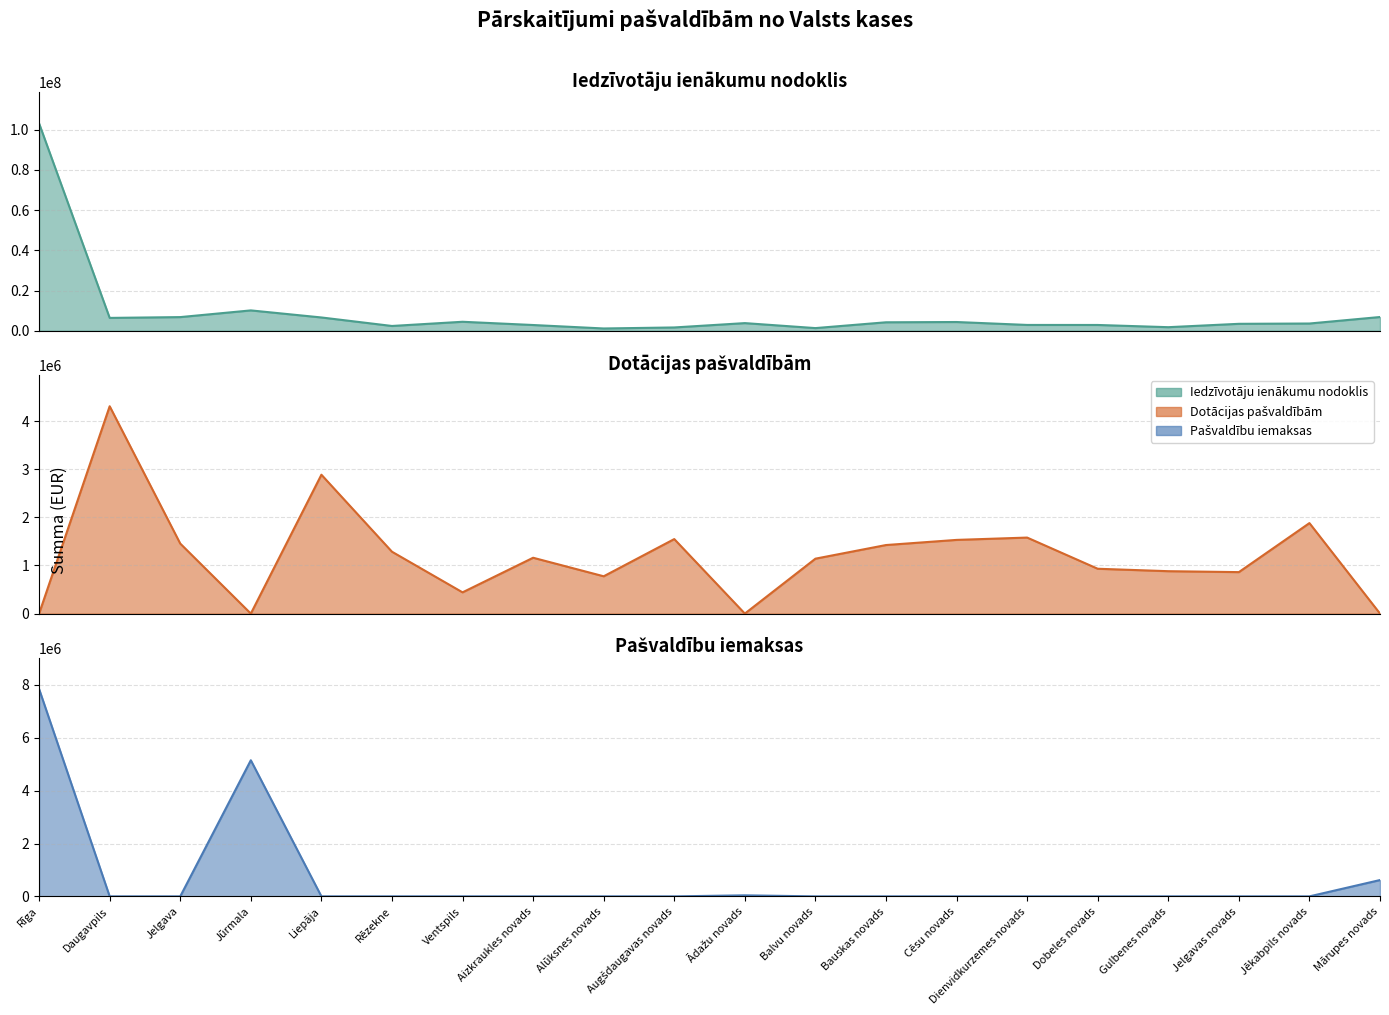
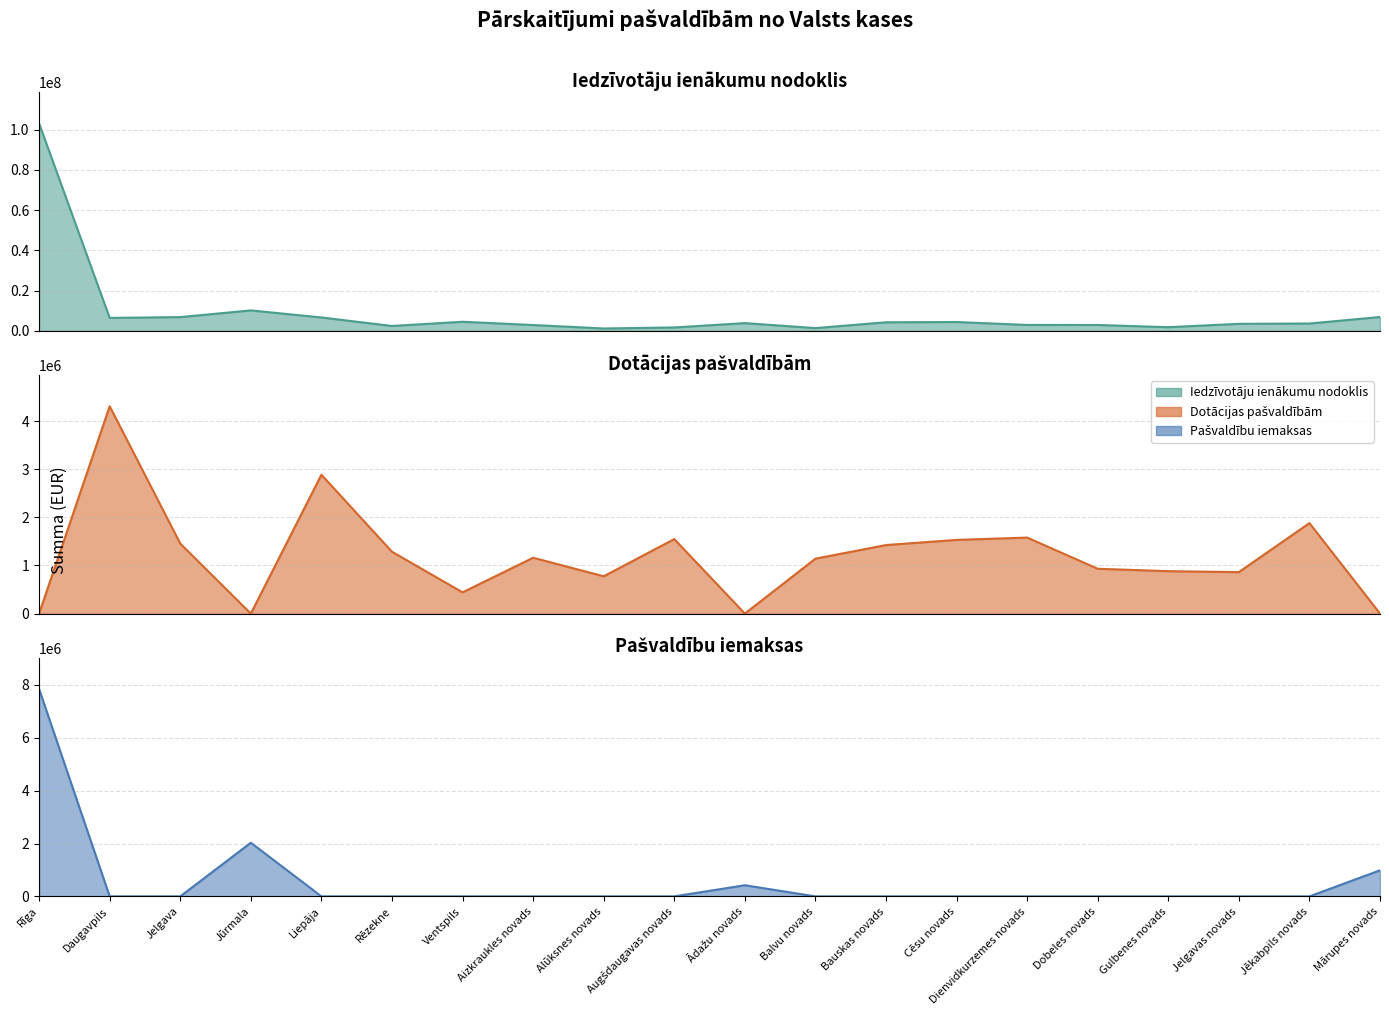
  {
    "Pašvaldību iemaksas": {
      "Rīga": 7800000,
      "Daugavpils": 0,
      "Jelgava": 0,
-     "Jūrmala": 5100000,
+     "Jūrmala": 2000000,
      "Liepāja": 0,
      "Rēzekne": 0,
      "Ventspils": 0,
      "Aizkraukles novads": 0,
      "Alūksnes novads": 0,
      "Augšdaugavas novads": 0,
-     "Ādažu novads": 0,
+     "Ādažu novads": 400000,
      "Balvu novads": 0,
      "Bauskas novads": 0,
      "Cēsu novads": 0,
      "Dienvidkurzemes novads": 0,
      "Dobeles novads": 0,
      "Gulbenes novads": 0,
      "Jelgavas novads": 0,
      "Jēkabpils novads": 0,
-     "Mārupes novads": 600000
+     "Mārupes novads": 1000000
    }
  }
